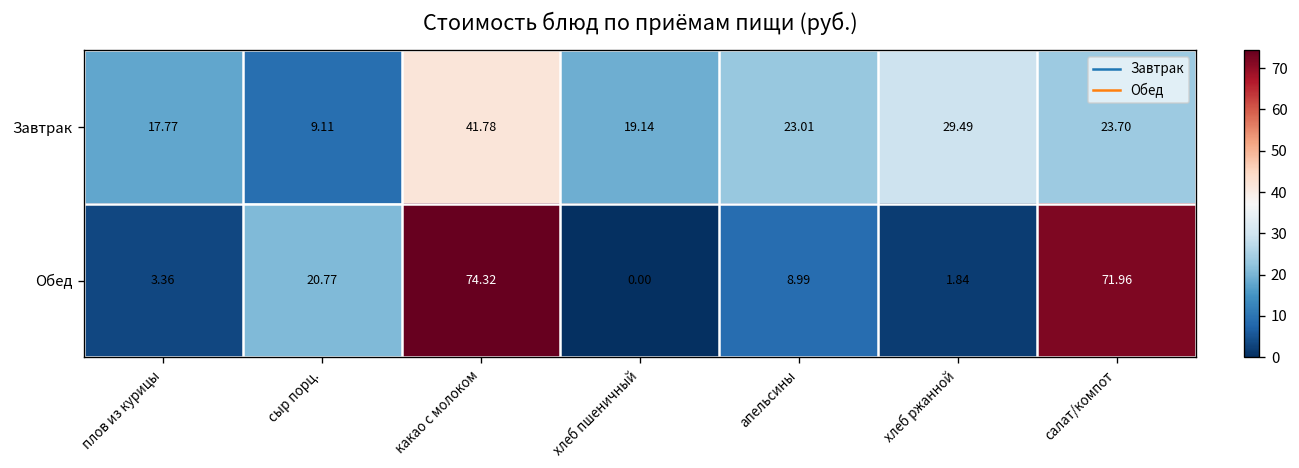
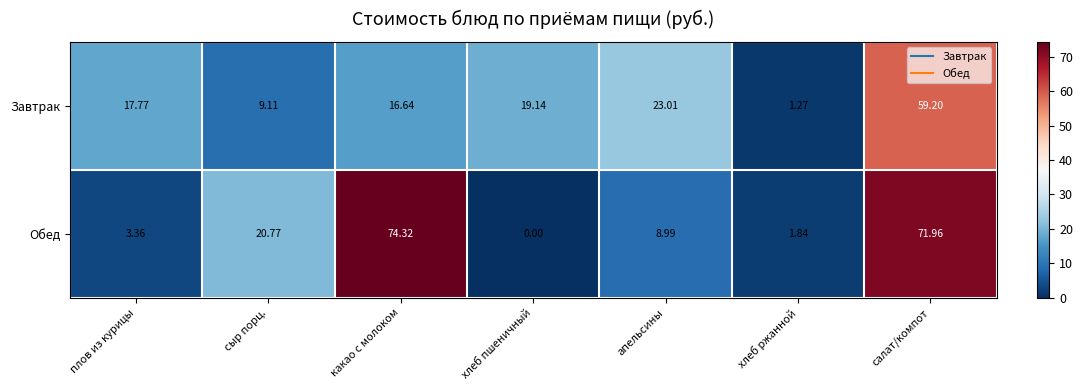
  {
    "Завтрак": {
      "плов из курицы": 17.77,
      "сыр порц.": 9.11,
-     "какао с молоком": 41.78,
+     "какао с молоком": 16.64,
      "хлеб пшеничный": 19.14,
      "апельсины": 23.01,
-     "хлеб ржанной": 29.49,
-     "салат/компот": 23.70
+     "хлеб ржанной": 1.27,
+     "салат/компот": 59.20
    },
    "Обед": {
      "плов из курицы": 3.36,
      "сыр порц.": 20.77,
      "какао с молоком": 74.32,
      "хлеб пшеничный": 0.00,
      "апельсины": 8.99,
      "хлеб ржанной": 1.84,
      "салат/компот": 71.96
    }
  }
